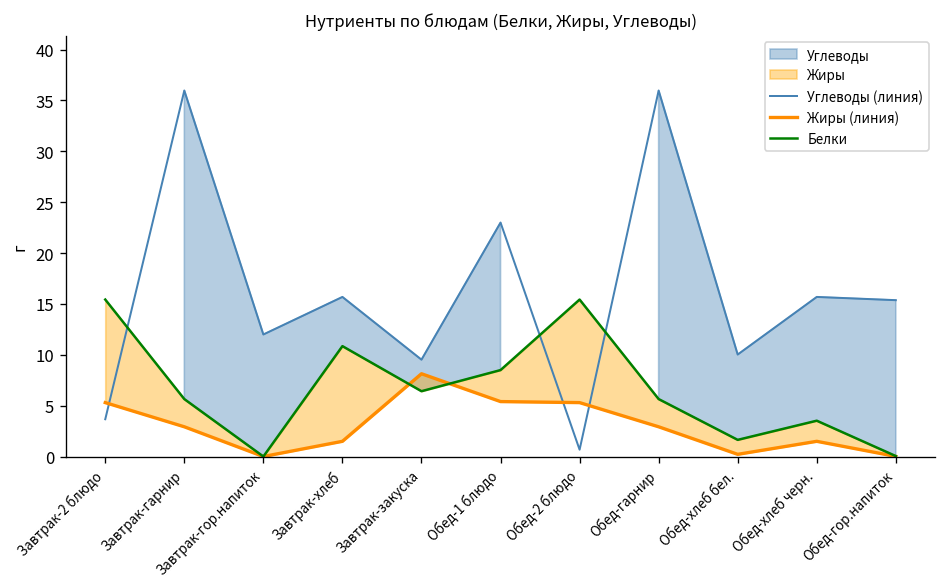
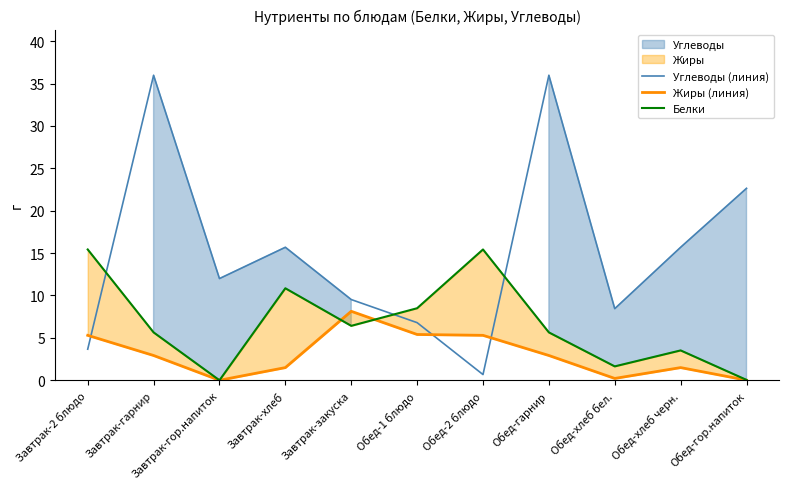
  {
    "Углеводы (линия)": {
      "Завтрак-2 блюдо": 4,
      "Завтрак-гарнир": 36,
      "Завтрак-гор.напиток": 12,
      "Завтрак-хлеб": 16,
      "Завтрак-закуска": 10,
-     "Обед-1 блюдо": 23,
+     "Обед-1 блюдо": 7,
      "Обед-2 блюдо": 1,
      "Обед-гарнир": 36,
-     "Обед-хлеб бел.": 10,
+     "Обед-хлеб бел.": 8,
      "Обед-хлеб черн.": 16,
-     "Обед-гор.напиток": 15
+     "Обед-гор.напиток": 23
    },
    "Белки": {
      "Завтрак-закуска": 6
    }
  }
